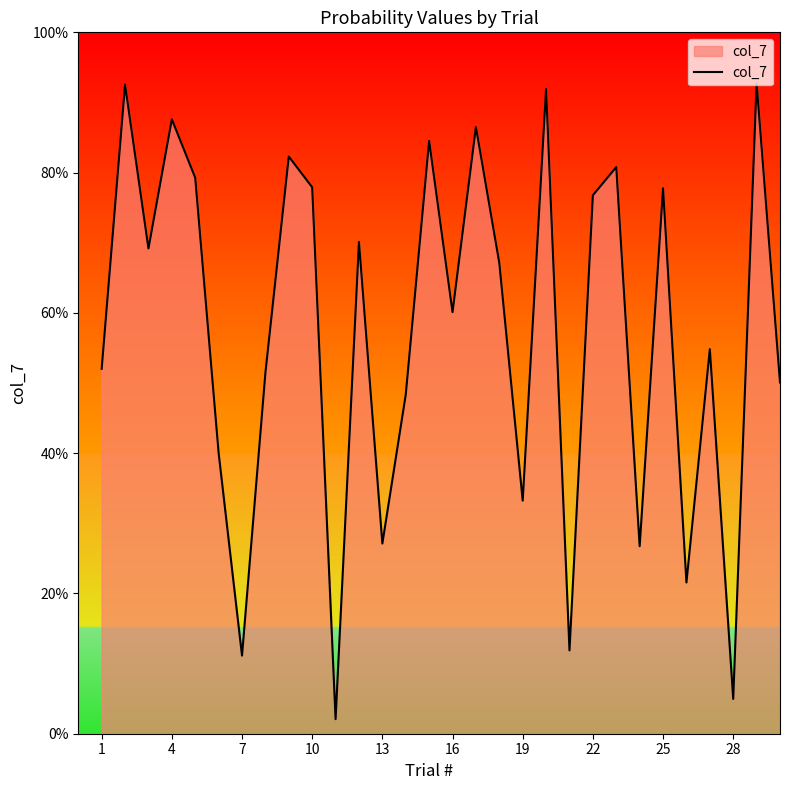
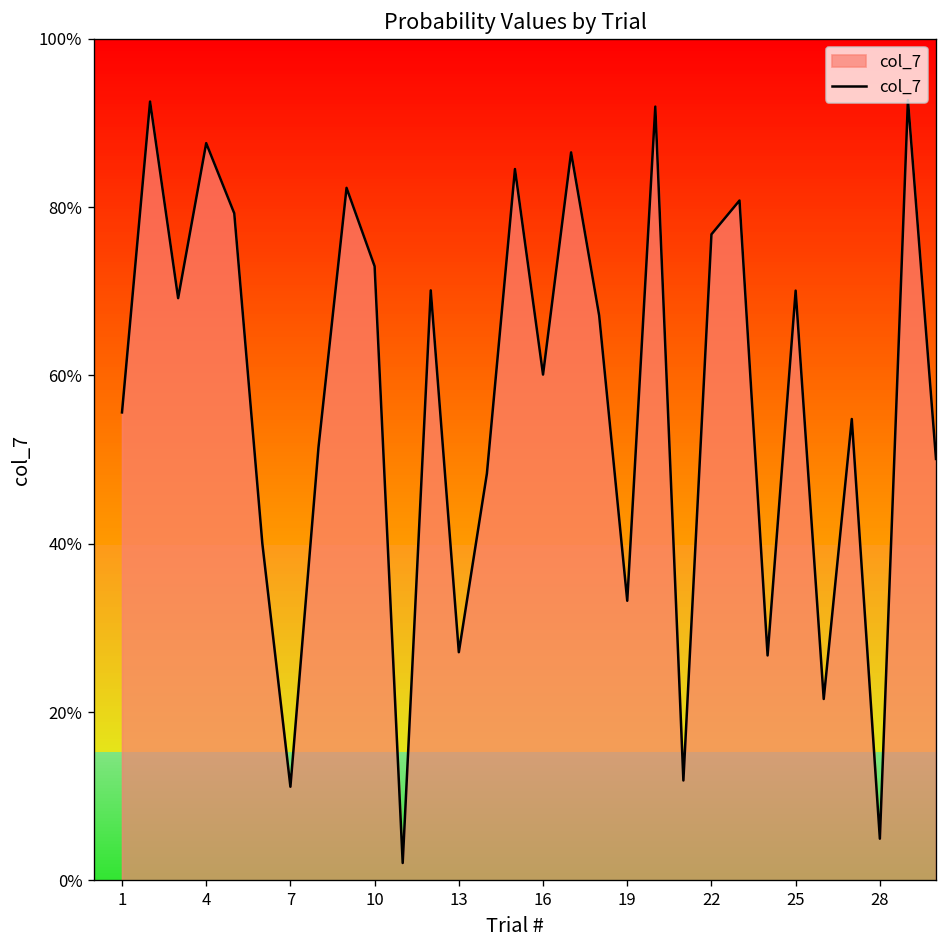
  {
-   "1": "52%",
+   "1": "56%",
    "4": "88%",
    "7": "11%",
-   "10": "78%",
+   "10": "73%",
    "13": "27%",
    "16": "60%",
    "19": "33%",
    "22": "77%",
-   "25": "78%",
+   "25": "70%",
    "28": "5%"
  }
